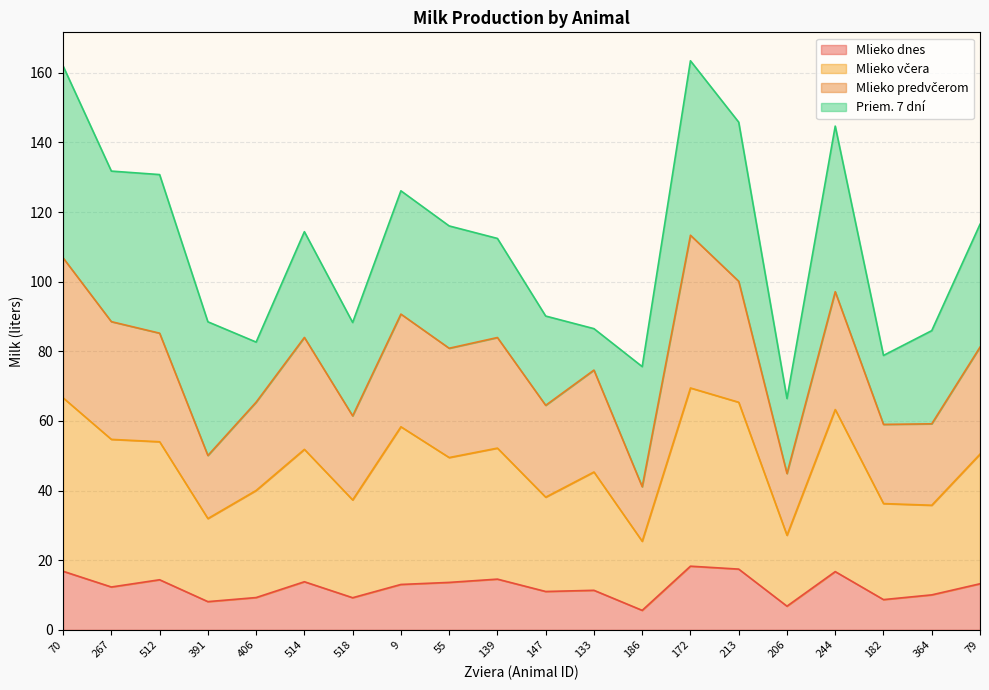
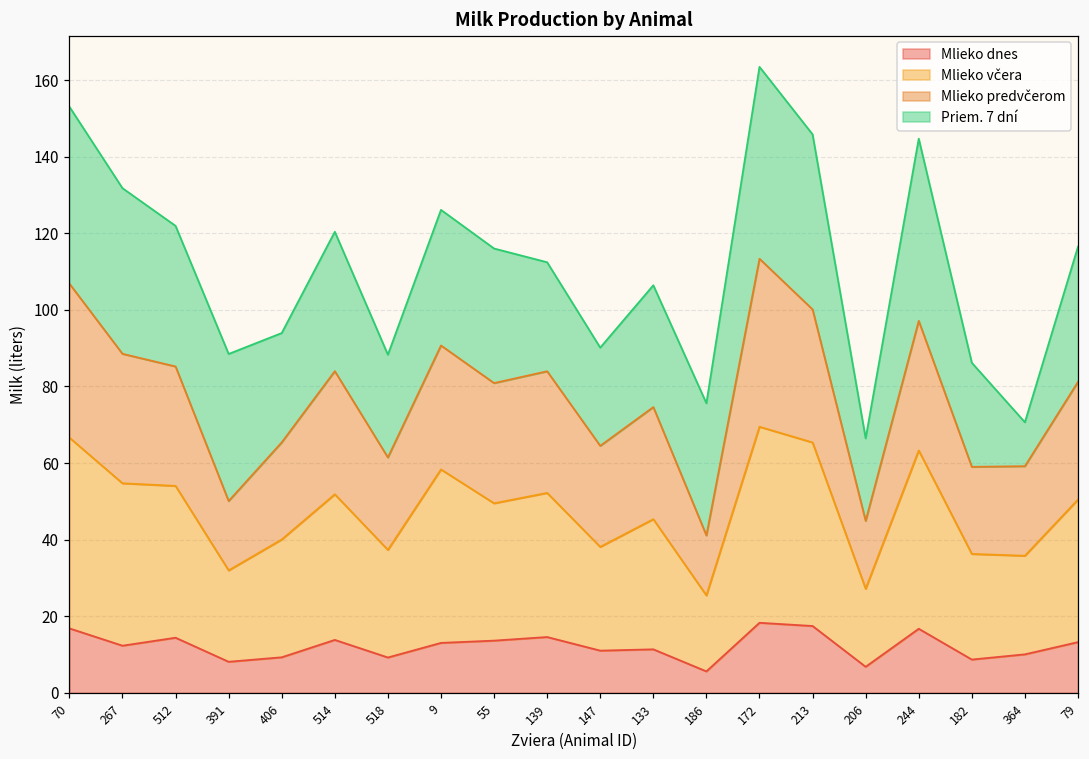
  {
    "Priem. 7 dní": {
-     "70": 55,
+     "70": 46,
      "267": 43,
-     "512": 46,
+     "512": 37,
      "391": 38,
-     "406": 17,
-     "514": 30,
+     "406": 29,
+     "514": 36,
      "518": 27,
      "9": 35,
      "55": 35,
      "139": 28,
      "147": 26,
-     "133": 12,
+     "133": 32,
      "186": 34,
      "172": 50,
      "213": 46,
      "206": 22,
      "244": 48,
-     "182": 20,
-     "364": 27,
+     "182": 27,
+     "364": 11,
      "79": 35
    }
  }
